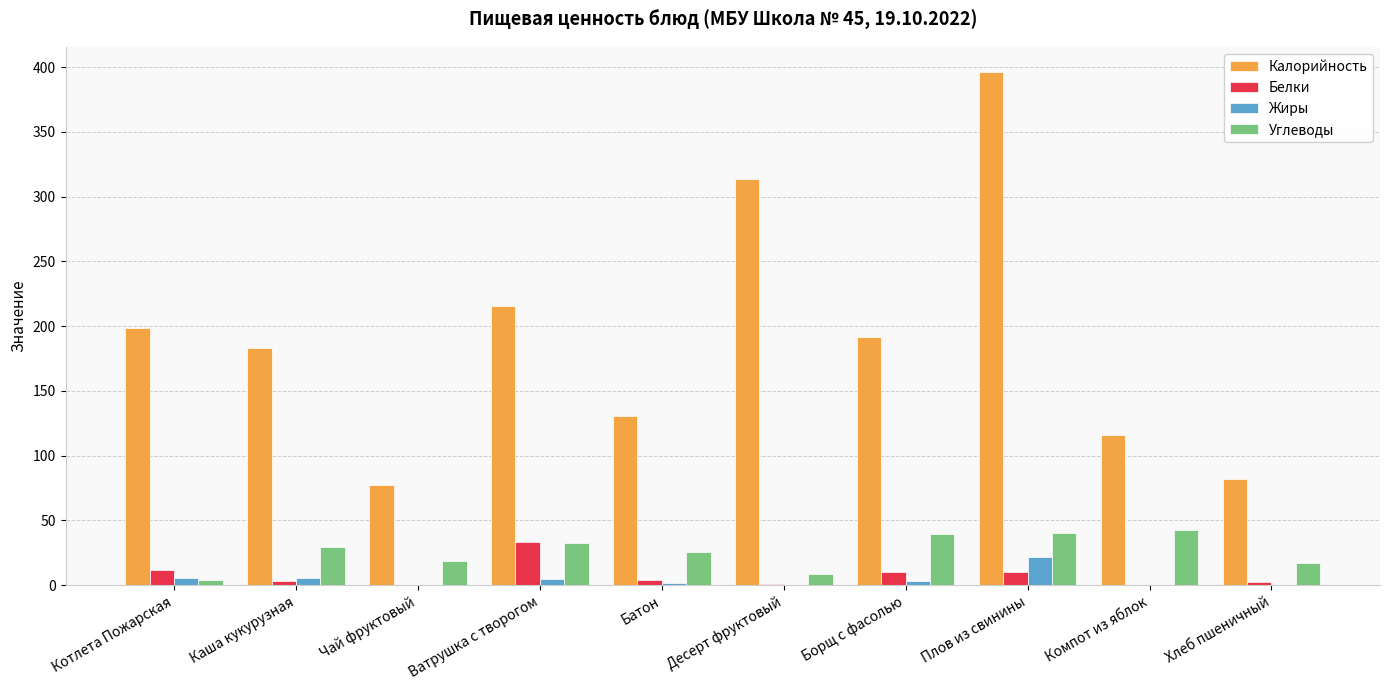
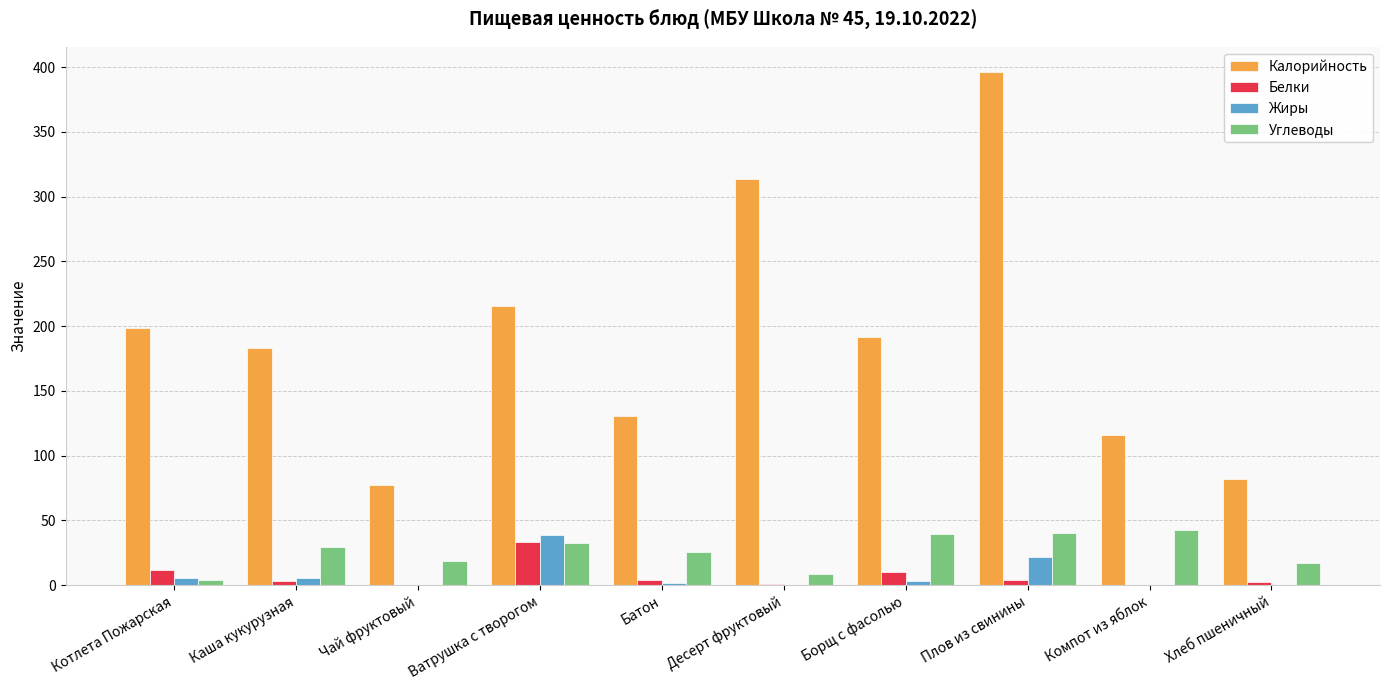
  {
    "Калорийность": {
      "Котлета Пожарская": 199,
      "Каша кукурузная": 183,
      "Чай фруктовый": 77,
      "Ватрушка с творогом": 215,
      "Батон": 131,
      "Десерт фруктовый": 313,
      "Борщ с фасолью": 192,
      "Плов из свинины": 396,
      "Компот из яблок": 116,
      "Хлеб пшеничный": 82
    },
    "Белки": {
      "Котлета Пожарская": 12,
      "Каша кукурузная": 3,
      "Ватрушка с творогом": 34,
      "Батон": 4,
      "Борщ с фасолью": 10,
-     "Плов из свинины": 10,
+     "Плов из свинины": 4,
      "Хлеб пшеничный": 3
    },
    "Жиры": {
      "Котлета Пожарская": 5,
      "Каша кукурузная": 6,
-     "Ватрушка с творогом": 5,
+     "Ватрушка с творогом": 39,
      "Борщ с фасолью": 4,
      "Плов из свинины": 22
    },
    "Углеводы": {
      "Котлета Пожарская": 4,
      "Каша кукурузная": 29,
      "Чай фруктовый": 19,
      "Ватрушка с творогом": 32,
      "Батон": 26,
      "Десерт фруктовый": 9,
      "Борщ с фасолью": 40,
      "Плов из свинины": 40,
      "Компот из яблок": 43,
      "Хлеб пшеничный": 17
    }
  }
